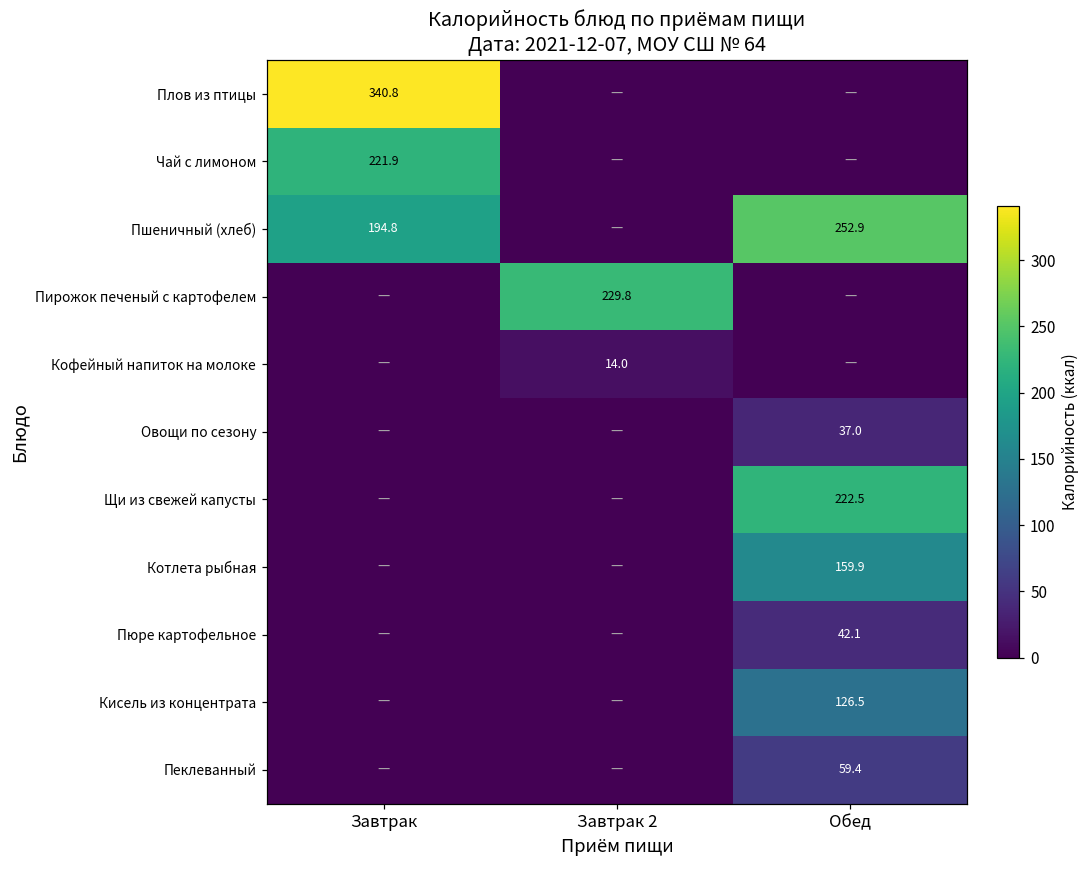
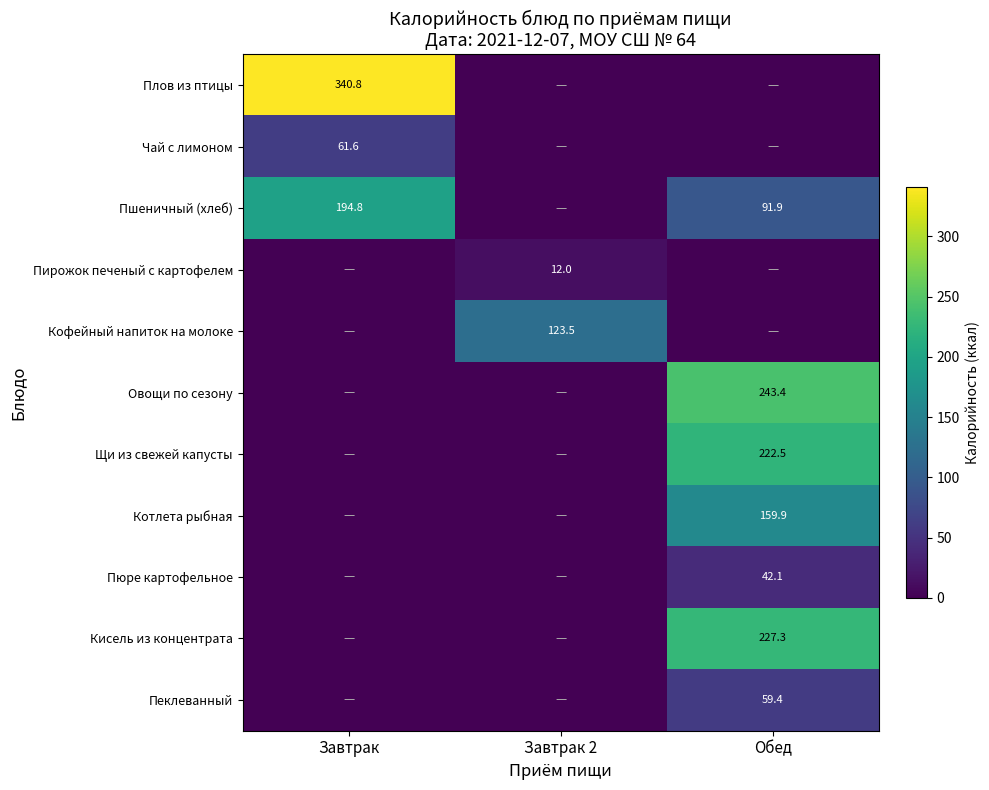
  {
    "Плов из птицы": {
      "Завтрак": 340.8
    },
    "Чай с лимоном": {
-     "Завтрак": 221.9
+     "Завтрак": 61.6
    },
    "Пшеничный (хлеб)": {
      "Завтрак": 194.8,
-     "Обед": 252.9
+     "Обед": 91.9
    },
    "Пирожок печеный с картофелем": {
-     "Завтрак 2": 229.8
+     "Завтрак 2": 12.0
    },
    "Кофейный напиток на молоке": {
-     "Завтрак 2": 14.0
+     "Завтрак 2": 123.5
    },
    "Овощи по сезону": {
-     "Обед": 37.0
+     "Обед": 243.4
    },
    "Щи из свежей капусты": {
      "Обед": 222.5
    },
    "Котлета рыбная": {
      "Обед": 159.9
    },
    "Пюре картофельное": {
      "Обед": 42.1
    },
    "Кисель из концентрата": {
-     "Обед": 126.5
+     "Обед": 227.3
    },
    "Пеклеванный": {
      "Обед": 59.4
    }
  }
